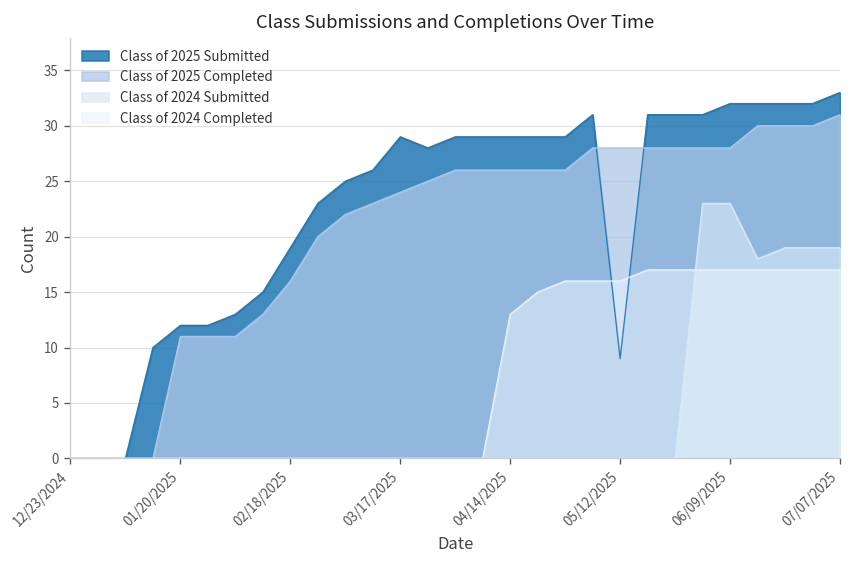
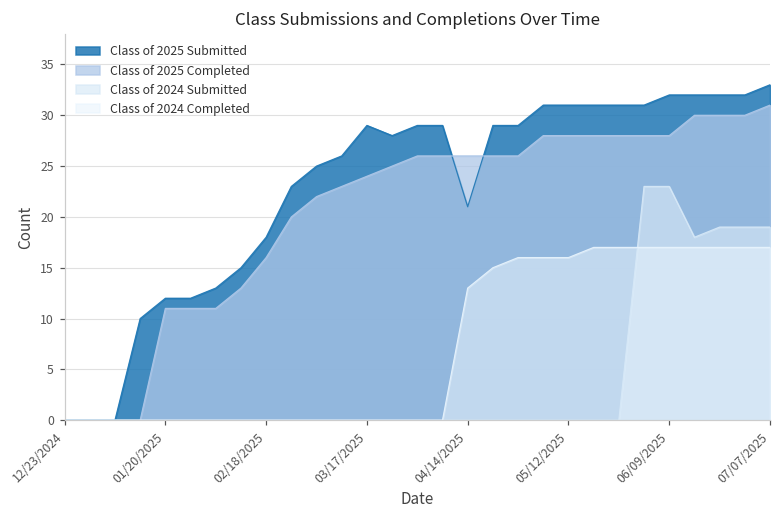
  {
    "Class of 2025 Submitted": {
      "01/20/2025": 12,
-     "02/18/2025": 19,
+     "02/18/2025": 18,
      "03/17/2025": 29,
-     "04/14/2025": 29,
-     "05/12/2025": 9,
+     "04/14/2025": 21,
+     "05/12/2025": 31,
      "06/09/2025": 32,
      "07/07/2025": 33
    }
  }
